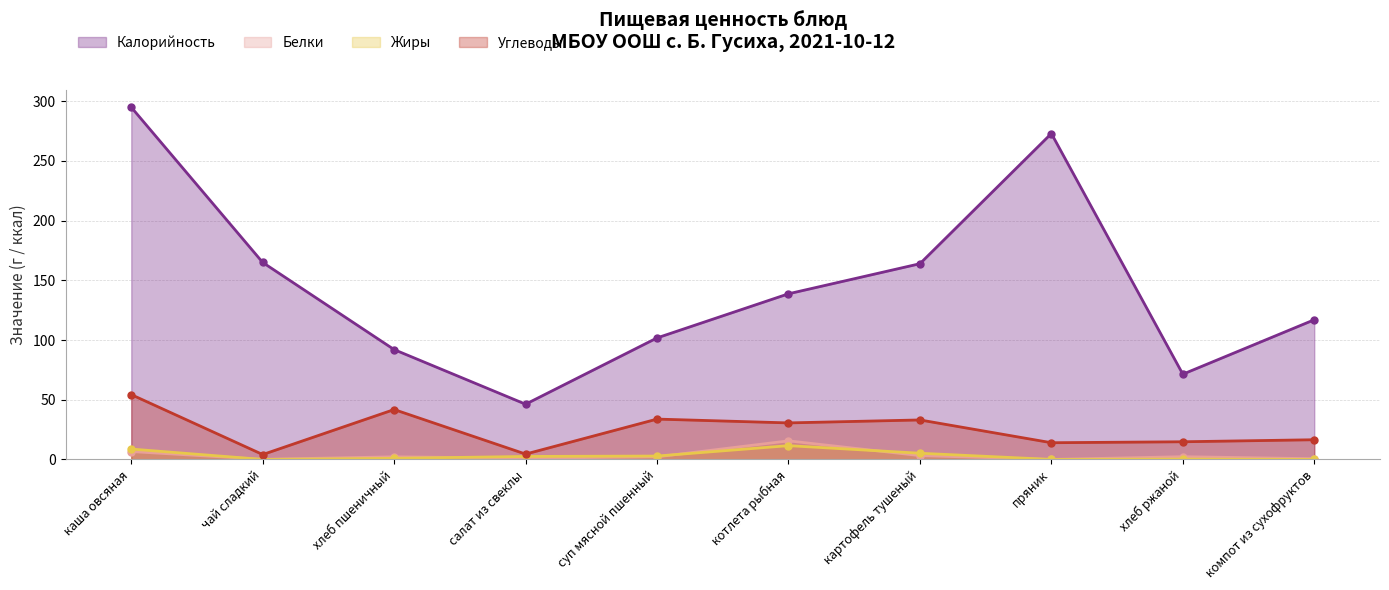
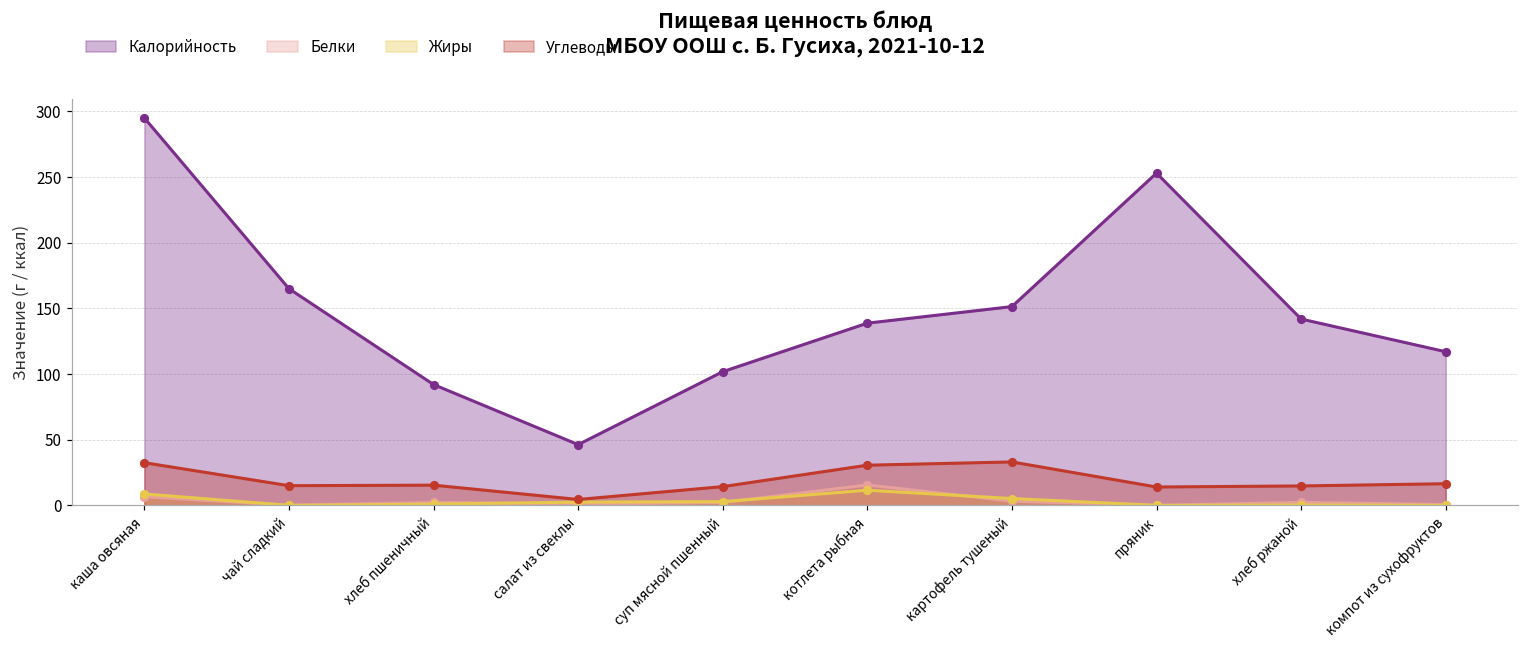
  {
    "Калорийность": {
      "каша овсяная": 295,
      "чай сладкий": 165,
      "хлеб пшеничный": 92,
      "салат из свеклы": 46,
      "суп мясной пшенный": 102,
      "котлета рыбная": 139,
-     "картофель тушеный": 164,
-     "пряник": 273,
-     "хлеб ржаной": 71,
+     "картофель тушеный": 151,
+     "пряник": 253,
+     "хлеб ржаной": 142,
      "компот из сухофруктов": 117
    },
    "Углеводы": {
-     "каша овсяная": 54,
-     "чай сладкий": 4,
-     "хлеб пшеничный": 42,
-     "суп мясной пшенный": 34,
+     "каша овсяная": 33,
+     "чай сладкий": 15,
+     "хлеб пшеничный": 15,
+     "суп мясной пшенный": 14,
      "котлета рыбная": 31,
      "картофель тушеный": 33,
      "пряник": 14,
      "хлеб ржаной": 15,
      "компот из сухофруктов": 17
    }
  }
